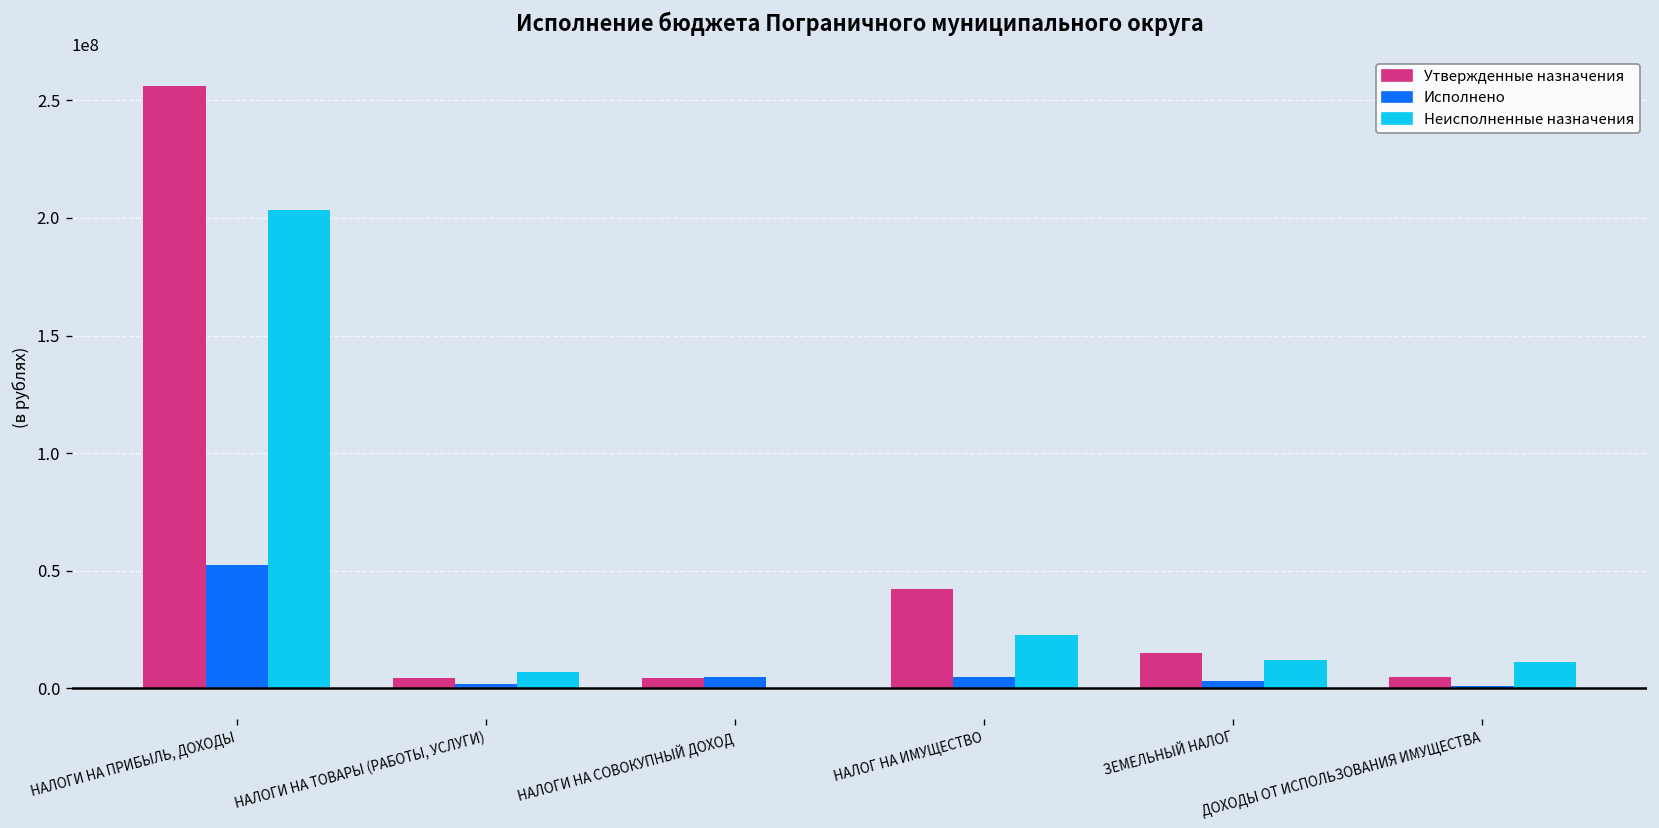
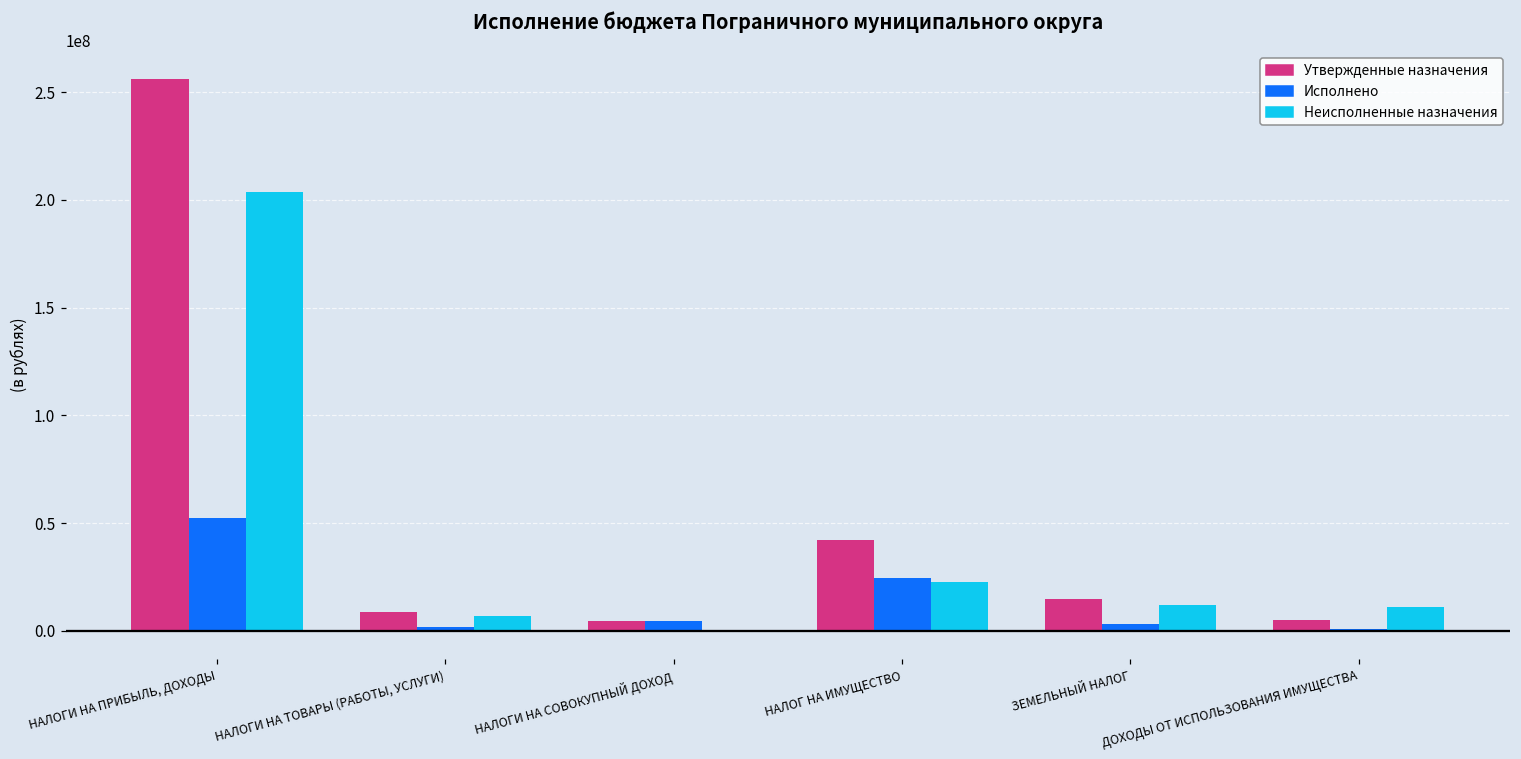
  {
    "Утвержденные назначения": {
      "НАЛОГИ НА ПРИБЫЛЬ, ДОХОДЫ": 256000000,
-     "НАЛОГИ НА ТОВАРЫ (РАБОТЫ, УСЛУГИ)": 4000000,
+     "НАЛОГИ НА ТОВАРЫ (РАБОТЫ, УСЛУГИ)": 9000000,
      "НАЛОГИ НА СОВОКУПНЫЙ ДОХОД": 5000000,
      "НАЛОГ НА ИМУЩЕСТВО": 42000000,
      "ЗЕМЕЛЬНЫЙ НАЛОГ": 15000000,
      "ДОХОДЫ ОТ ИСПОЛЬЗОВАНИЯ ИМУЩЕСТВА": 5000000
    },
    "Исполнено": {
      "НАЛОГИ НА ПРИБЫЛЬ, ДОХОДЫ": 52000000,
      "НАЛОГИ НА ТОВАРЫ (РАБОТЫ, УСЛУГИ)": 2000000,
      "НАЛОГИ НА СОВОКУПНЫЙ ДОХОД": 5000000,
-     "НАЛОГ НА ИМУЩЕСТВО": 5000000,
+     "НАЛОГ НА ИМУЩЕСТВО": 24000000,
      "ЗЕМЕЛЬНЫЙ НАЛОГ": 3000000
    },
    "Неисполненные назначения": {
      "НАЛОГИ НА ПРИБЫЛЬ, ДОХОДЫ": 204000000,
      "НАЛОГИ НА ТОВАРЫ (РАБОТЫ, УСЛУГИ)": 7000000,
      "НАЛОГ НА ИМУЩЕСТВО": 23000000,
      "ЗЕМЕЛЬНЫЙ НАЛОГ": 12000000,
      "ДОХОДЫ ОТ ИСПОЛЬЗОВАНИЯ ИМУЩЕСТВА": 11000000
    }
  }
